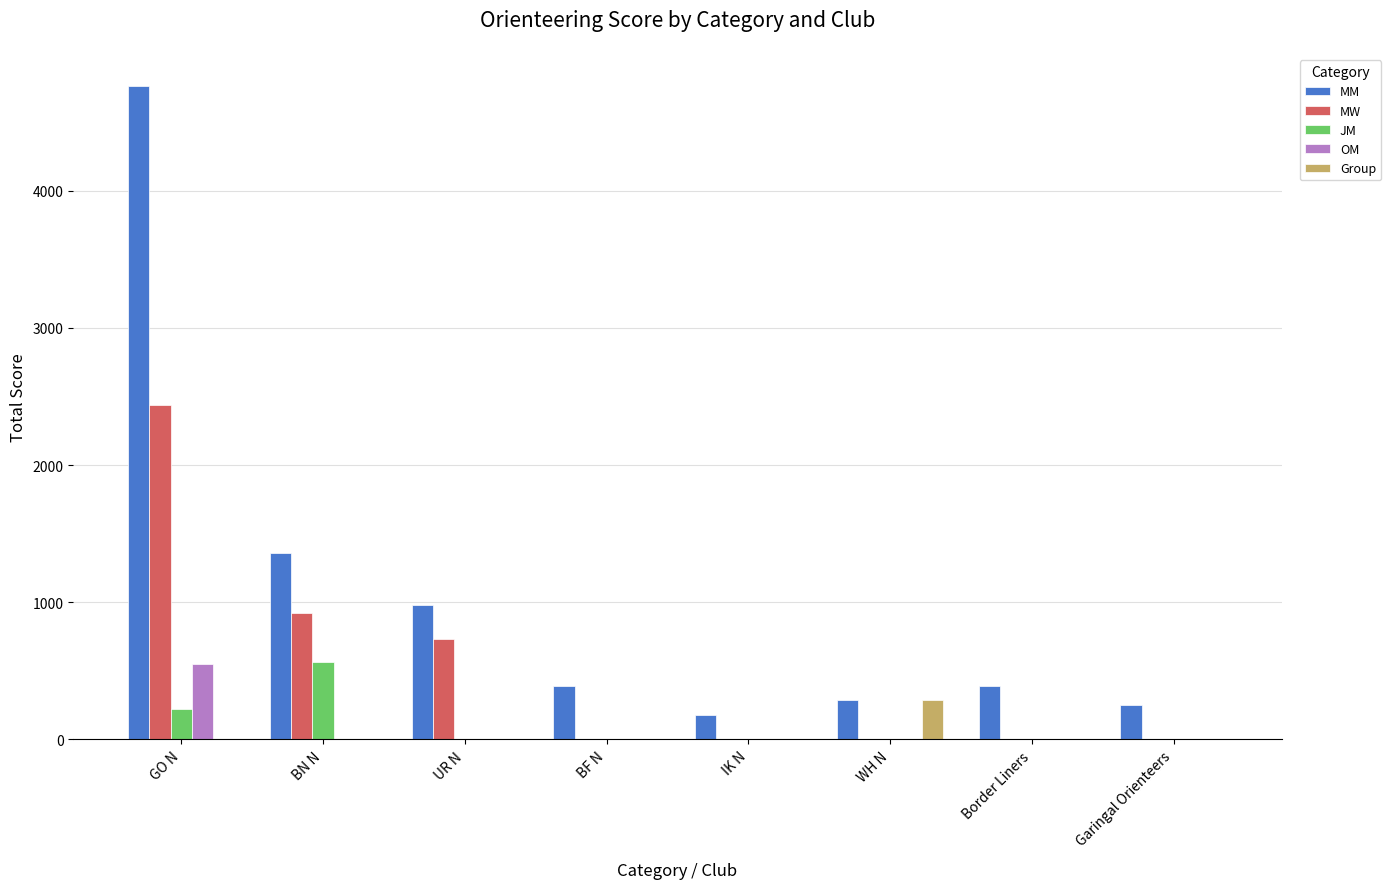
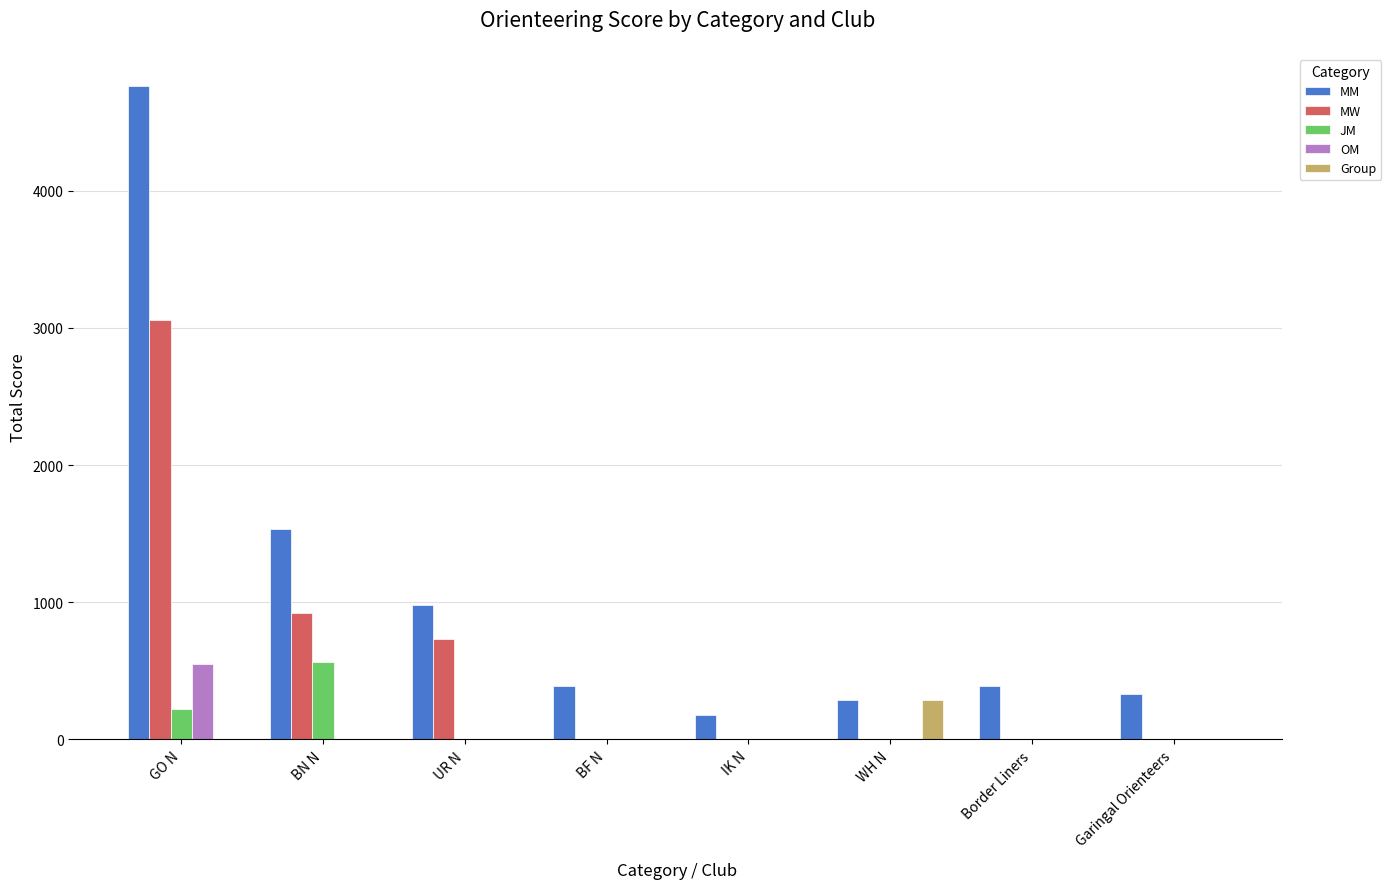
  {
    "MM": {
      "GO N": 4760,
-     "BN N": 1360,
+     "BN N": 1540,
      "UR N": 980,
      "BF N": 390,
      "IK N": 180,
      "WH N": 290,
      "Border Liners": 390,
-     "Garingal Orienteers": 250
+     "Garingal Orienteers": 330
    },
    "MW": {
-     "GO N": 2440,
+     "GO N": 3050,
      "BN N": 920,
      "UR N": 730,
      "BF N": 0,
      "IK N": 0,
      "WH N": 0,
      "Border Liners": 0,
      "Garingal Orienteers": 0
    },
    "JM": {
      "GO N": 220,
      "BN N": 570,
      "UR N": 0,
      "BF N": 0,
      "IK N": 0,
      "WH N": 0,
      "Border Liners": 0,
      "Garingal Orienteers": 0
    },
    "OM": {
      "GO N": 550,
      "BN N": 0,
      "UR N": 0,
      "BF N": 0,
      "IK N": 0,
      "WH N": 0,
      "Border Liners": 0,
      "Garingal Orienteers": 0
    },
    "Group": {
      "GO N": 0,
      "BN N": 0,
      "UR N": 0,
      "BF N": 0,
      "IK N": 0,
      "WH N": 290,
      "Border Liners": 0,
      "Garingal Orienteers": 0
    }
  }
